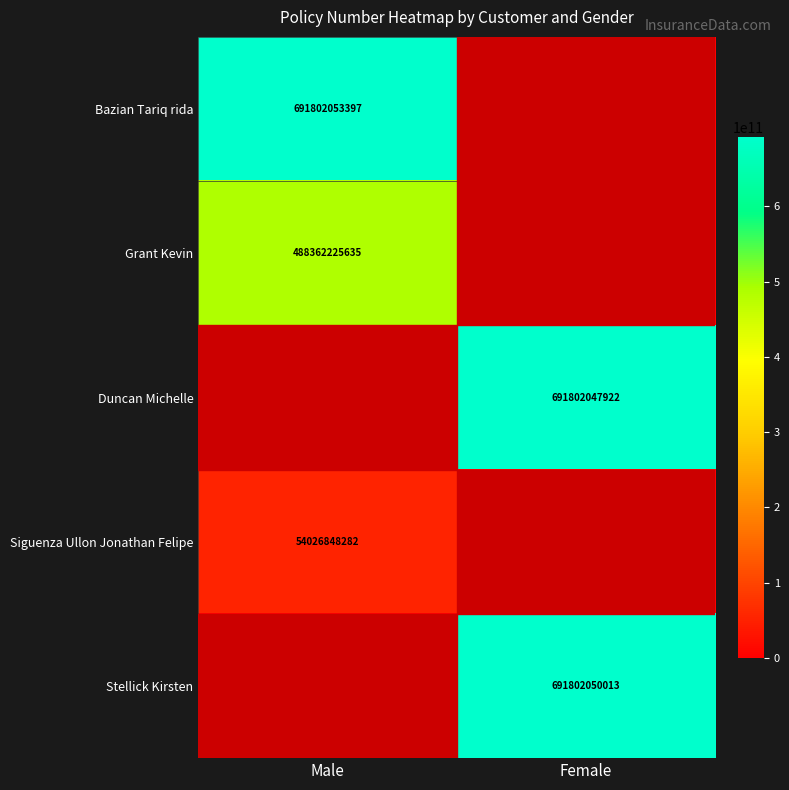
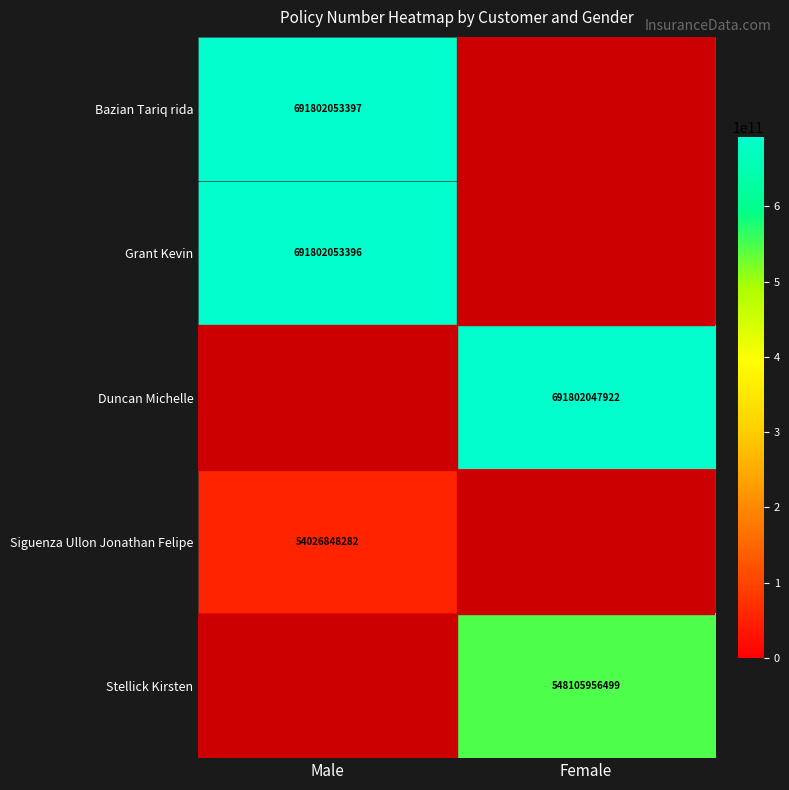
  {
    "Bazian Tariq rida": {
      "Male": 691802053397
    },
    "Grant Kevin": {
-     "Male": 488362225635
+     "Male": 691802053396
    },
    "Duncan Michelle": {
      "Female": 691802047922
    },
    "Siguenza Ullon Jonathan Felipe": {
      "Male": 54026848282
    },
    "Stellick Kirsten": {
-     "Female": 691802050013
+     "Female": 548105956499
    }
  }
